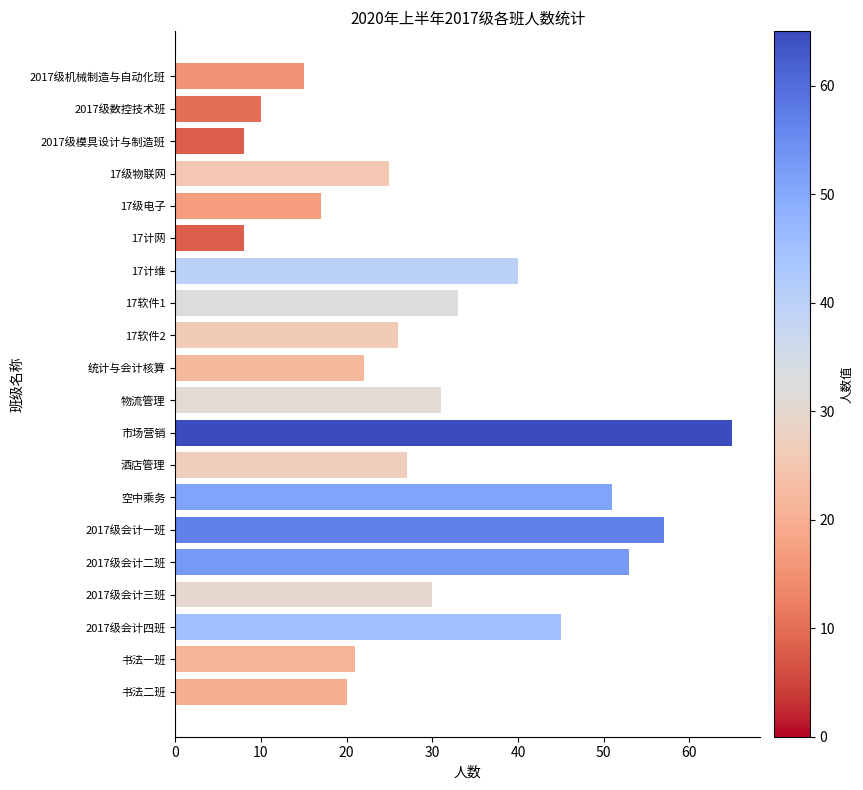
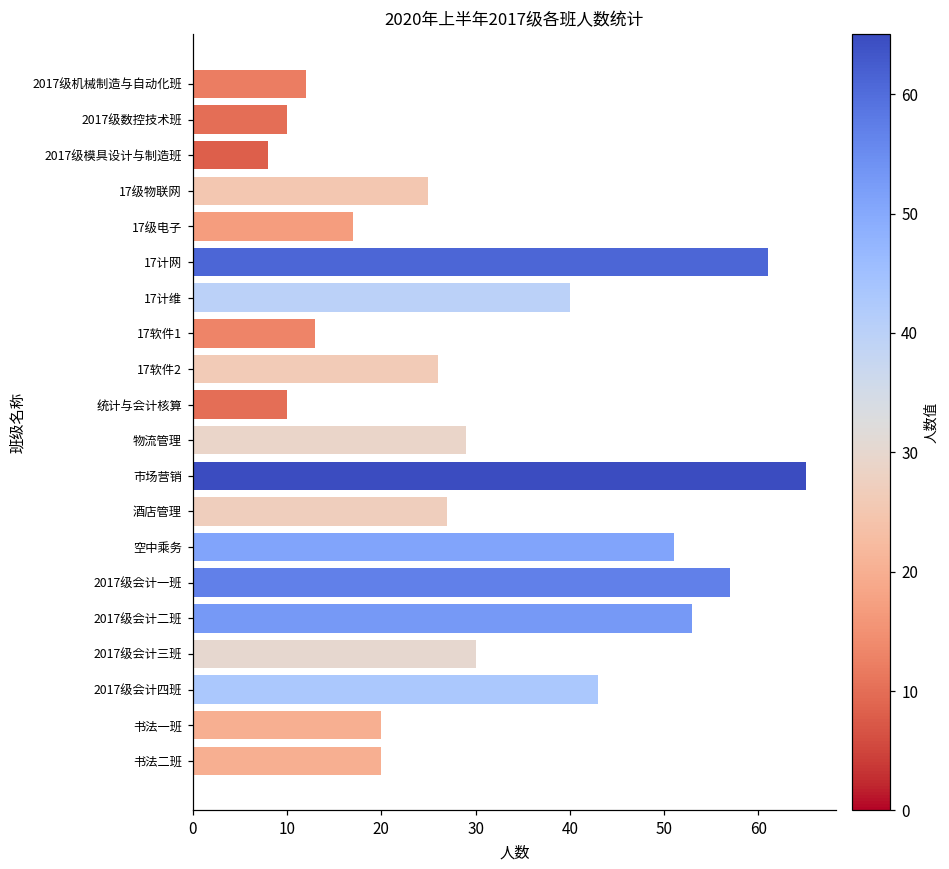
  {
-   "2017级机械制造与自动化班": 15,
+   "2017级机械制造与自动化班": 12,
    "2017级数控技术班": 10,
    "2017级模具设计与制造班": 8,
    "17级物联网": 25,
    "17级电子": 17,
-   "17计网": 8,
+   "17计网": 61,
    "17计维": 40,
-   "17软件1": 33,
+   "17软件1": 13,
    "17软件2": 26,
-   "统计与会计核算": 22,
-   "物流管理": 31,
+   "统计与会计核算": 10,
+   "物流管理": 29,
    "市场营销": 65,
    "酒店管理": 27,
    "空中乘务": 51,
    "2017级会计一班": 57,
    "2017级会计二班": 53,
    "2017级会计三班": 30,
-   "2017级会计四班": 45,
-   "书法一班": 21,
+   "2017级会计四班": 43,
+   "书法一班": 20,
    "书法二班": 20
  }
